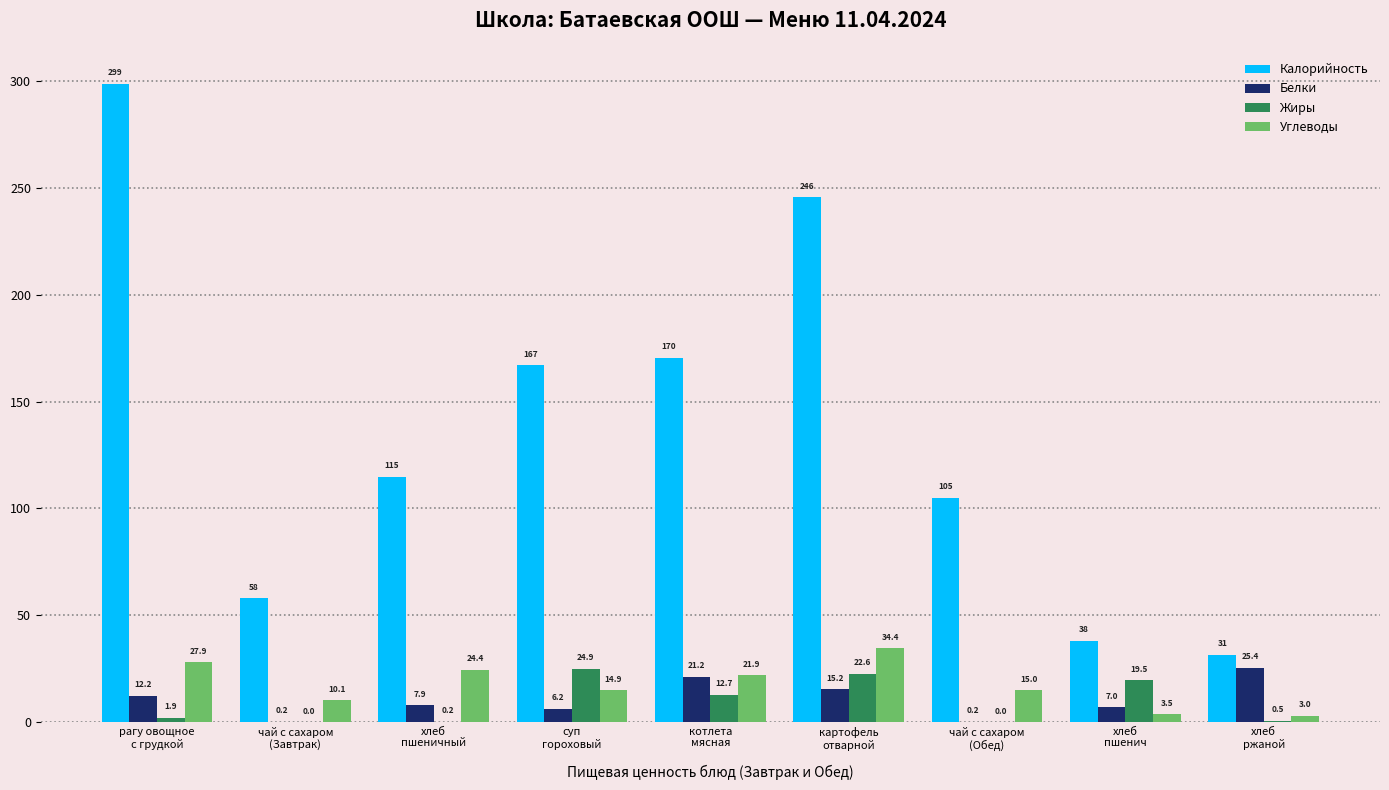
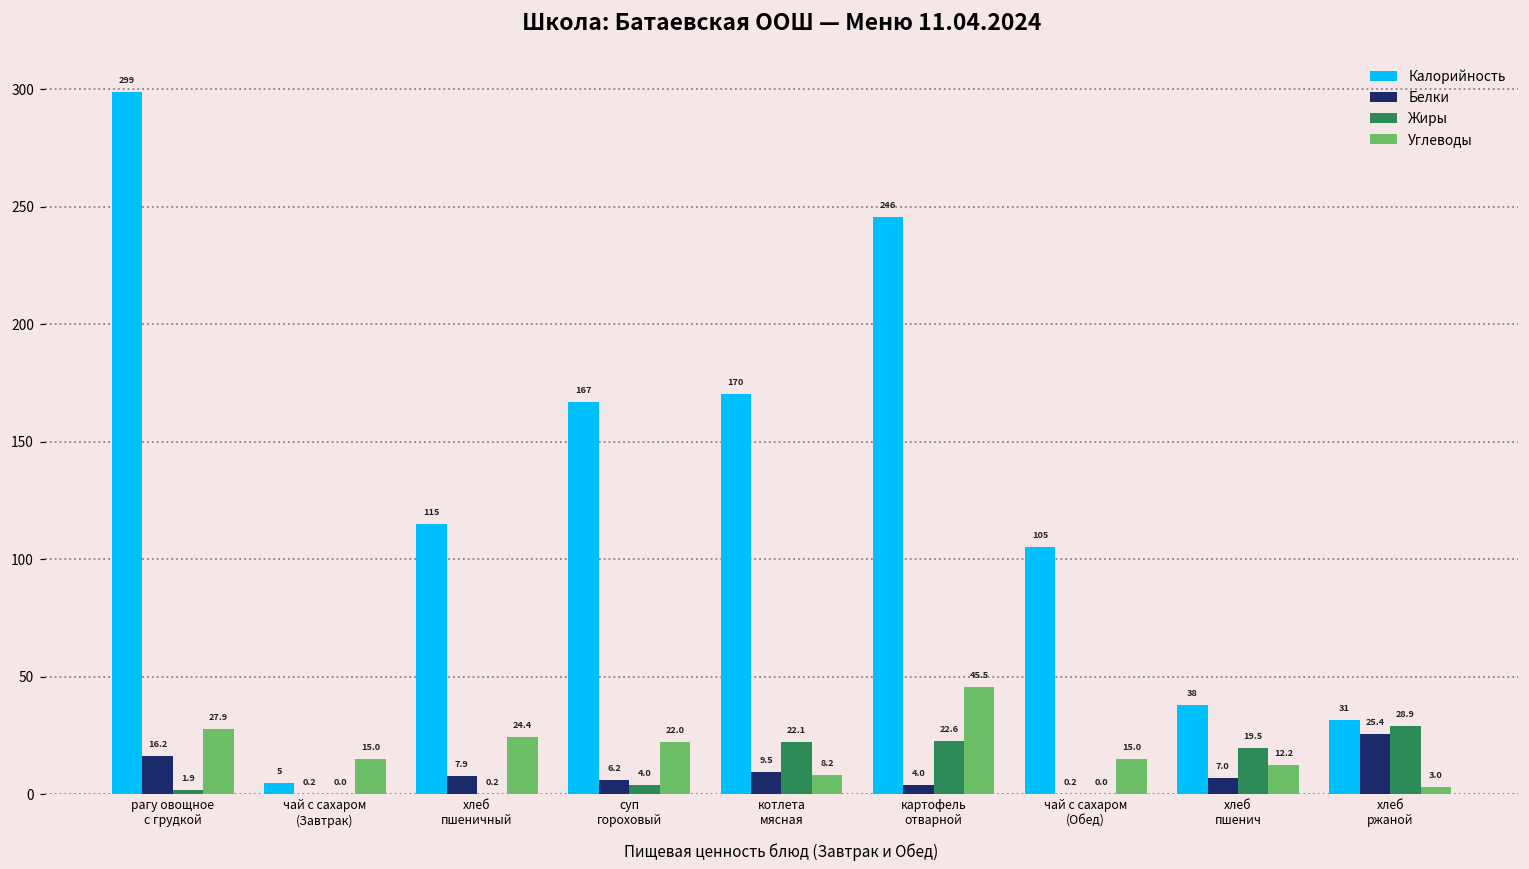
  {
    "Калорийность": {
      "рагу овощное с грудкой": 299,
-     "чай с сахаром (Завтрак)": 58,
+     "чай с сахаром (Завтрак)": 5,
      "хлеб пшеничный": 115,
      "суп гороховый": 167,
      "котлета мясная": 170,
      "картофель отварной": 246,
      "чай с сахаром (Обед)": 105,
      "хлеб пшенич": 38,
      "хлеб ржаной": 31
    },
    "Белки": {
-     "рагу овощное с грудкой": 12.2,
+     "рагу овощное с грудкой": 16.2,
      "чай с сахаром (Завтрак)": 0.2,
      "хлеб пшеничный": 7.9,
      "суп гороховый": 6.2,
-     "котлета мясная": 21.2,
-     "картофель отварной": 15.2,
+     "котлета мясная": 9.5,
+     "картофель отварной": 4.0,
      "чай с сахаром (Обед)": 0.2,
      "хлеб пшенич": 7.0,
      "хлеб ржаной": 25.4
    },
    "Жиры": {
      "рагу овощное с грудкой": 1.9,
      "чай с сахаром (Завтрак)": 0.0,
      "хлеб пшеничный": 0.2,
-     "суп гороховый": 24.9,
-     "котлета мясная": 12.7,
+     "суп гороховый": 4.0,
+     "котлета мясная": 22.1,
      "картофель отварной": 22.6,
      "чай с сахаром (Обед)": 0.0,
      "хлеб пшенич": 19.5,
-     "хлеб ржаной": 0.5
+     "хлеб ржаной": 28.9
    },
    "Углеводы": {
      "рагу овощное с грудкой": 27.9,
-     "чай с сахаром (Завтрак)": 10.1,
+     "чай с сахаром (Завтрак)": 15.0,
      "хлеб пшеничный": 24.4,
-     "суп гороховый": 14.9,
-     "котлета мясная": 21.9,
-     "картофель отварной": 34.4,
+     "суп гороховый": 22.0,
+     "котлета мясная": 8.2,
+     "картофель отварной": 45.5,
      "чай с сахаром (Обед)": 15.0,
-     "хлеб пшенич": 3.5,
+     "хлеб пшенич": 12.2,
      "хлеб ржаной": 3.0
    }
  }
